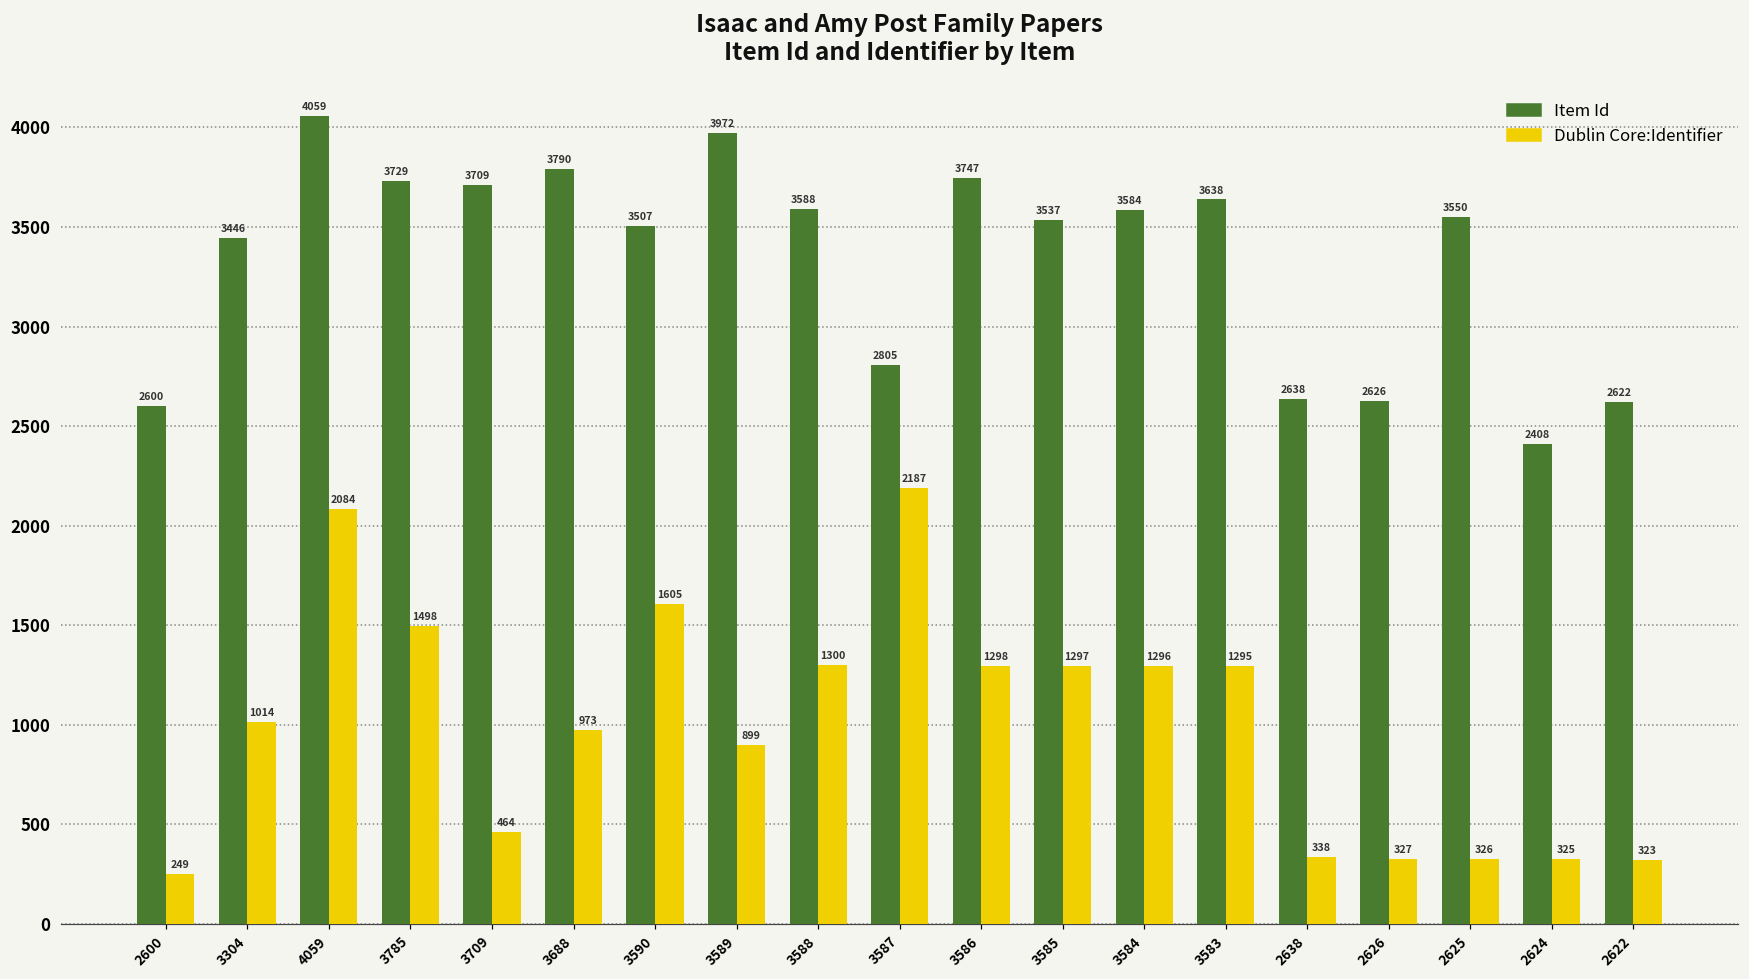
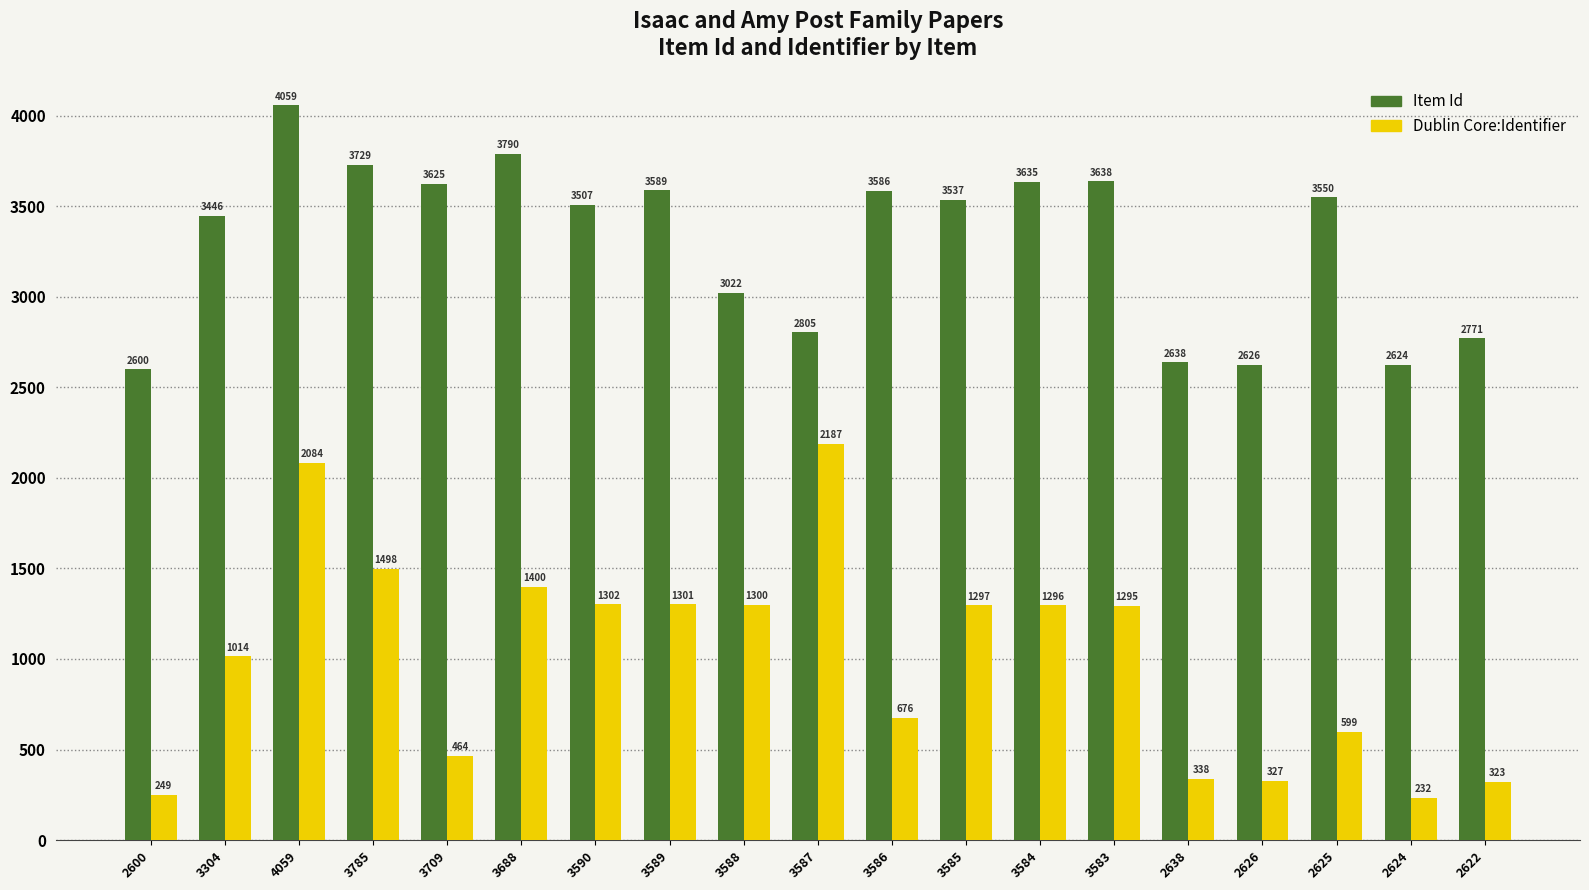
  {
    "Item Id": {
      "2600": 2600,
      "3304": 3446,
      "4059": 4059,
      "3785": 3729,
-     "3709": 3709,
+     "3709": 3625,
      "3688": 3790,
      "3590": 3507,
-     "3589": 3972,
-     "3588": 3588,
+     "3589": 3589,
+     "3588": 3022,
      "3587": 2805,
-     "3586": 3747,
+     "3586": 3586,
      "3585": 3537,
-     "3584": 3584,
+     "3584": 3635,
      "3583": 3638,
      "2638": 2638,
      "2626": 2626,
      "2625": 3550,
-     "2624": 2408,
-     "2622": 2622
+     "2624": 2624,
+     "2622": 2771
    },
    "Dublin Core:Identifier": {
      "2600": 249,
      "3304": 1014,
      "4059": 2084,
      "3785": 1498,
      "3709": 464,
-     "3688": 973,
-     "3590": 1605,
-     "3589": 899,
+     "3688": 1400,
+     "3590": 1302,
+     "3589": 1301,
      "3588": 1300,
      "3587": 2187,
-     "3586": 1298,
+     "3586": 676,
      "3585": 1297,
      "3584": 1296,
      "3583": 1295,
      "2638": 338,
      "2626": 327,
-     "2625": 326,
-     "2624": 325,
+     "2625": 599,
+     "2624": 232,
      "2622": 323
    }
  }
